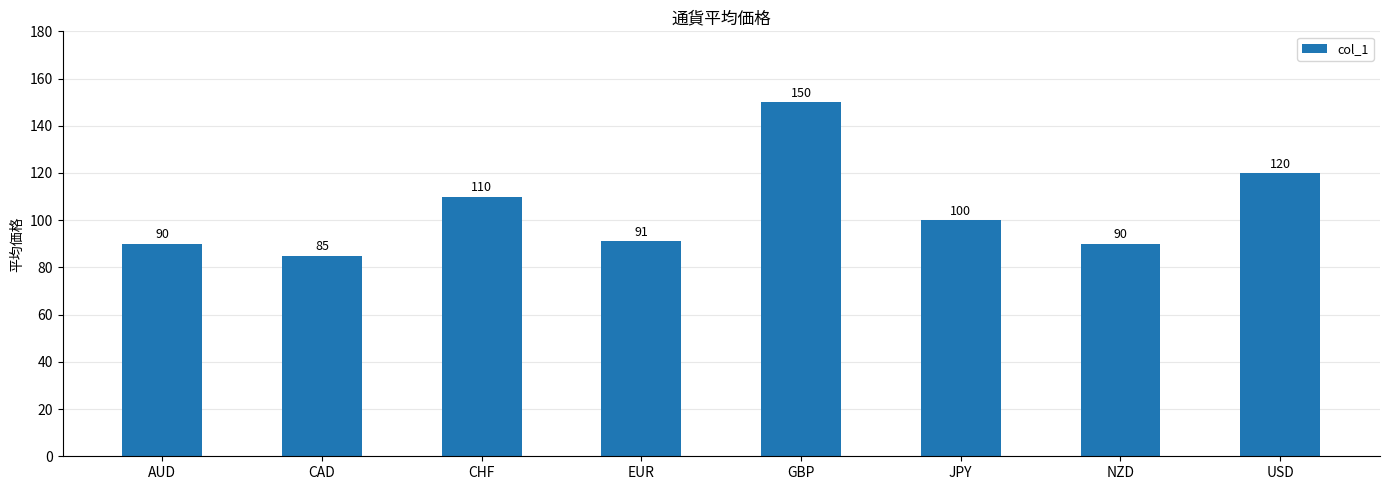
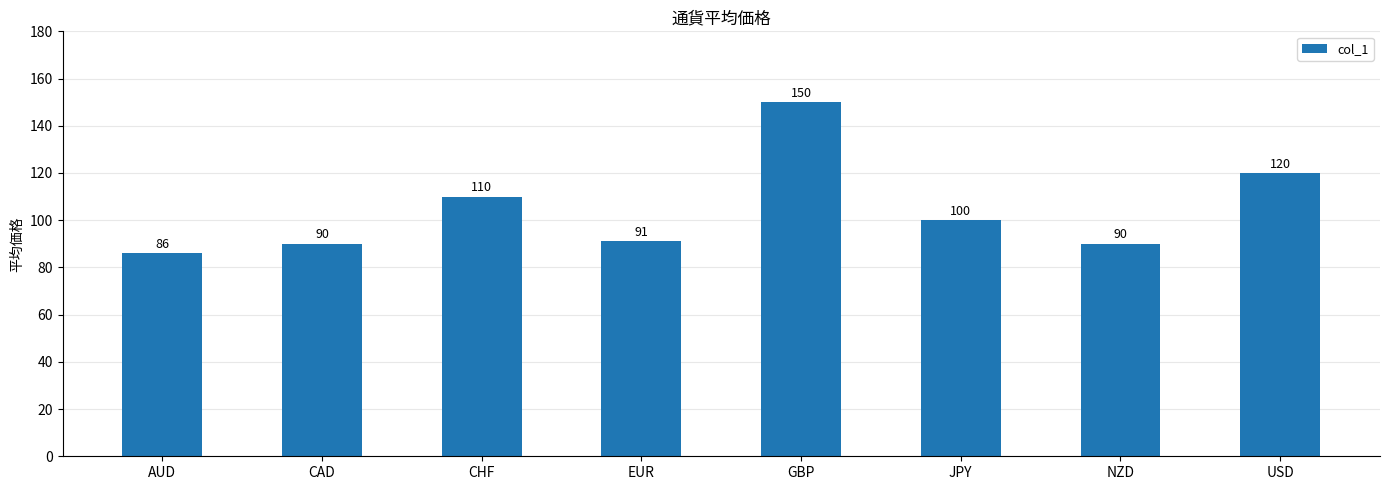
  {
-   "AUD": 90,
-   "CAD": 85,
+   "AUD": 86,
+   "CAD": 90,
    "CHF": 110,
    "EUR": 91,
    "GBP": 150,
    "JPY": 100,
    "NZD": 90,
    "USD": 120
  }
